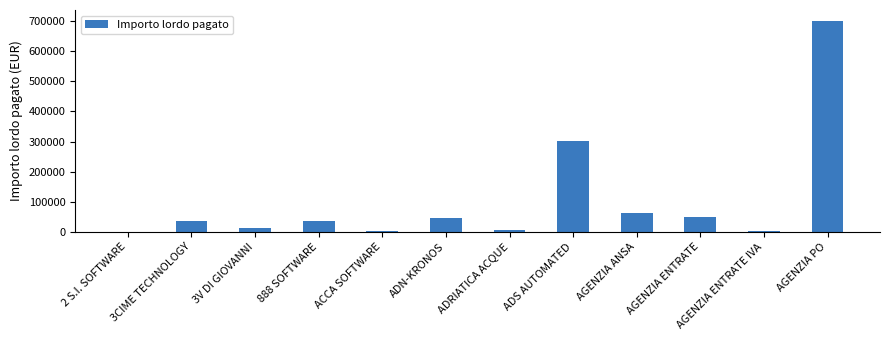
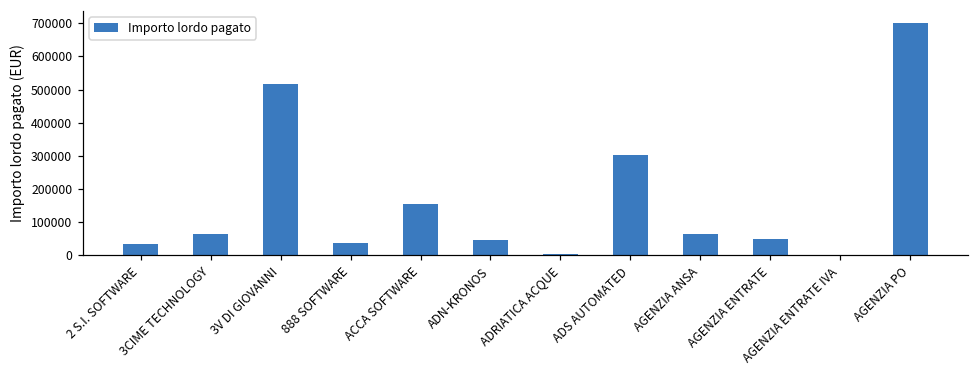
  {
-   "2 S.I. SOFTWARE": 0,
-   "3CIME TECHNOLOGY": 30000,
-   "3V DI GIOVANNI": 10000,
+   "2 S.I. SOFTWARE": 30000,
+   "3CIME TECHNOLOGY": 60000,
+   "3V DI GIOVANNI": 520000,
    "888 SOFTWARE": 40000,
-   "ACCA SOFTWARE": 0,
+   "ACCA SOFTWARE": 160000,
    "ADN-KRONOS": 50000,
    "ADS AUTOMATED": 300000,
    "AGENZIA ANSA": 60000,
    "AGENZIA ENTRATE": 50000,
    "AGENZIA PO": 700000
  }
